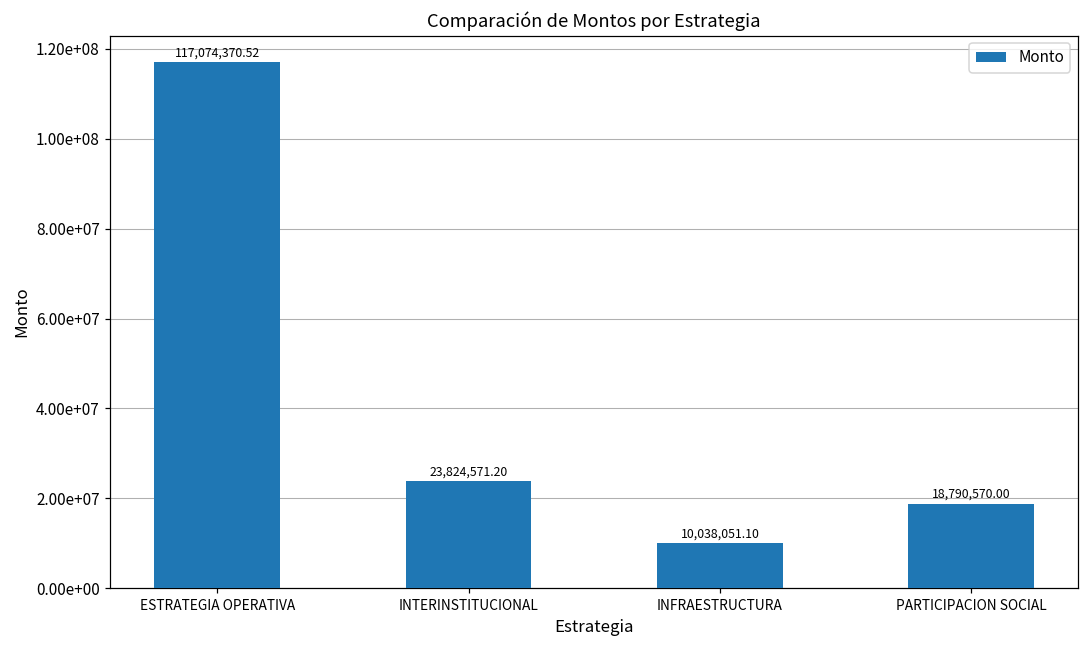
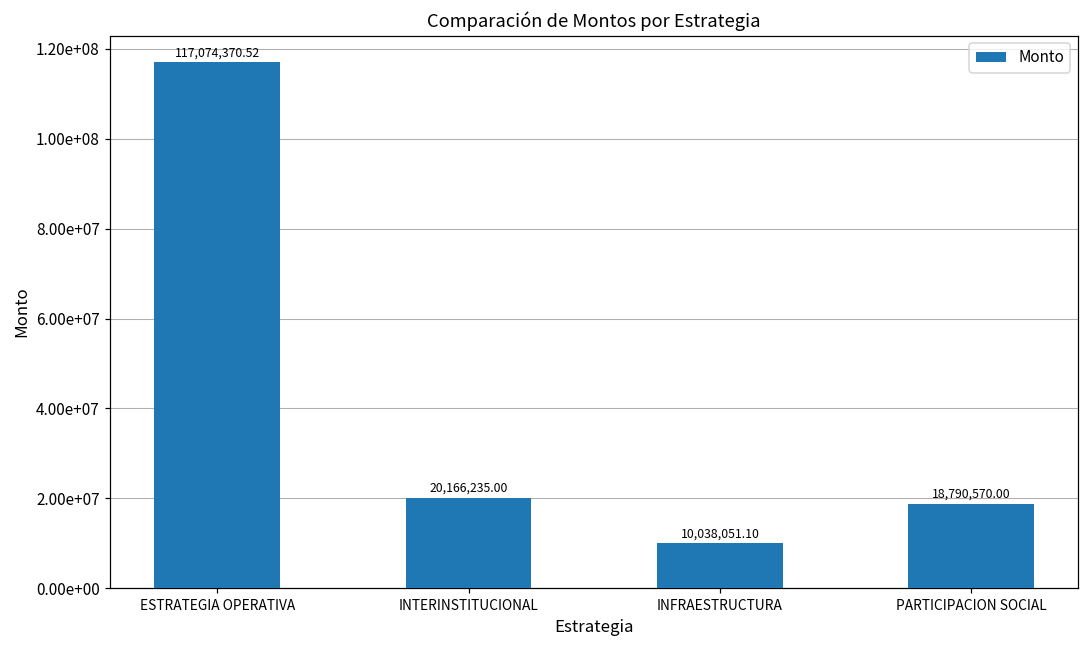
  {
    "ESTRATEGIA OPERATIVA": "117,074,370.52",
-   "INTERINSTITUCIONAL": "23,824,571.20",
+   "INTERINSTITUCIONAL": "20,166,235.00",
    "INFRAESTRUCTURA": "10,038,051.10",
    "PARTICIPACION SOCIAL": "18,790,570.00"
  }
